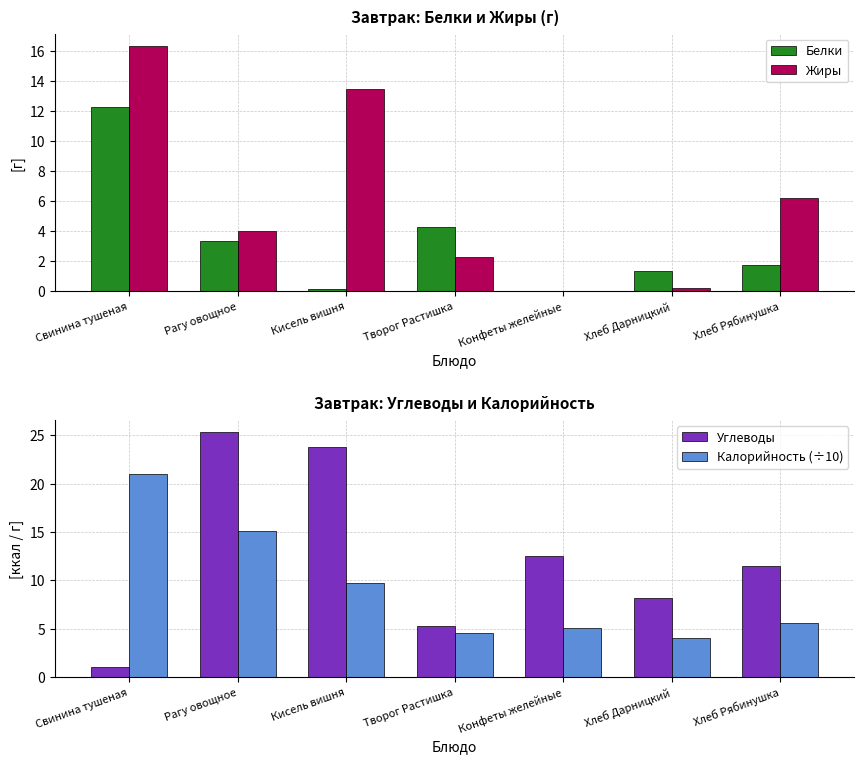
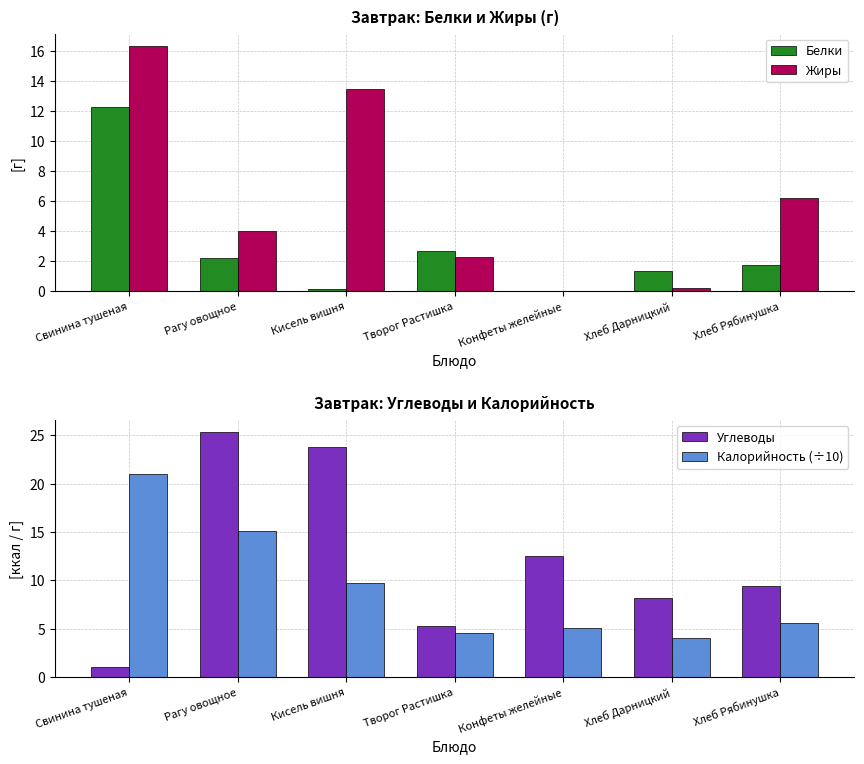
  {
    "Завтрак: Белки и Жиры (г)": {
      "Белки": {
        "Свинина тушеная": 12.3,
-       "Рагу овощное": 3.3,
-       "Творог Растишка": 4.3,
+       "Рагу овощное": 2.2,
+       "Творог Растишка": 2.7,
        "Хлеб Дарницкий": 1.3,
        "Хлеб Рябинушка": 1.8
      },
      "Жиры": {
        "Свинина тушеная": 16.4,
        "Рагу овощное": 4.0,
        "Кисель вишня": 13.5,
        "Творог Растишка": 2.3,
        "Хлеб Дарницкий": 0.2,
        "Хлеб Рябинушка": 6.2
      }
    },
    "Завтрак: Углеводы и Калорийность": {
      "Углеводы": {
        "Свинина тушеная": 1,
        "Рагу овощное": 25,
        "Кисель вишня": 24,
        "Творог Растишка": 5,
        "Конфеты желейные": 12,
        "Хлеб Дарницкий": 8,
-       "Хлеб Рябинушка": 12
+       "Хлеб Рябинушка": 9
      },
      "Калорийность (÷10)": {
        "Свинина тушеная": 21,
        "Рагу овощное": 15,
        "Кисель вишня": 10,
        "Творог Растишка": 5,
        "Конфеты желейные": 5,
        "Хлеб Дарницкий": 4,
        "Хлеб Рябинушка": 6
      }
    }
  }
